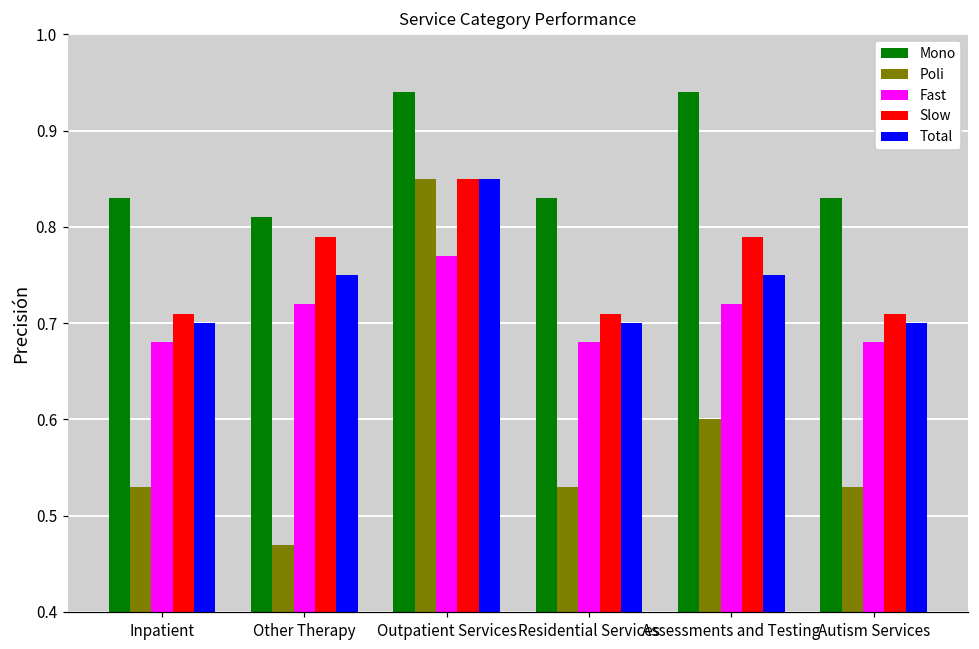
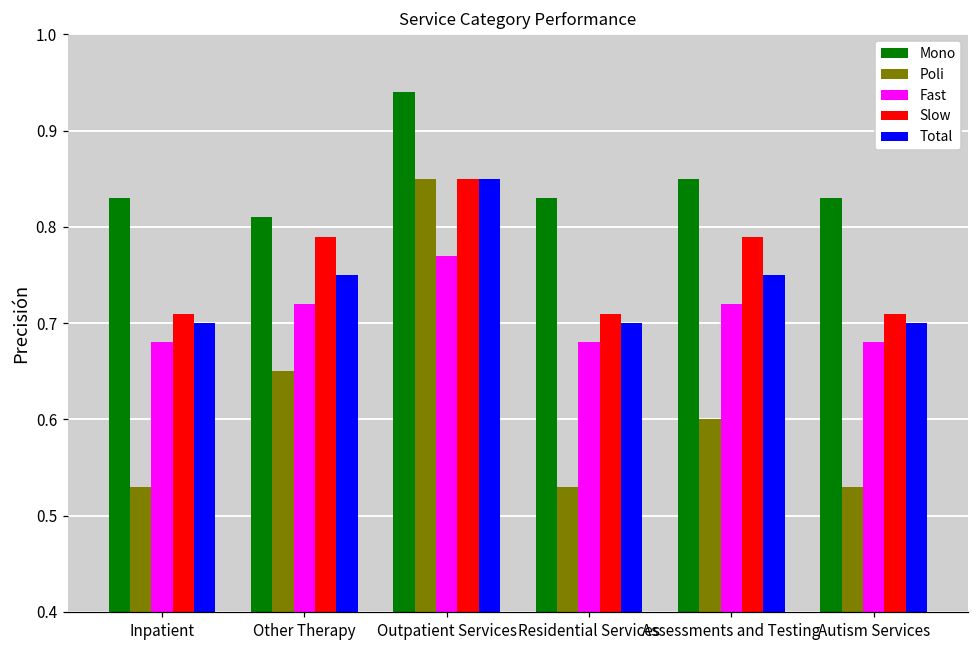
  {
    "Mono": {
      "Inpatient": 0.83,
      "Other Therapy": 0.81,
      "Outpatient Services": 0.94,
      "Residential Services": 0.83,
-     "Assessments and Testing": 0.94,
+     "Assessments and Testing": 0.85,
      "Autism Services": 0.83
    },
    "Poli": {
      "Inpatient": 0.53,
-     "Other Therapy": 0.47,
+     "Other Therapy": 0.65,
      "Outpatient Services": 0.85,
      "Residential Services": 0.53,
      "Assessments and Testing": 0.60,
      "Autism Services": 0.53
    },
    "Fast": {
      "Inpatient": 0.68,
      "Other Therapy": 0.72,
      "Outpatient Services": 0.77,
      "Residential Services": 0.68,
      "Assessments and Testing": 0.72,
      "Autism Services": 0.68
    },
    "Slow": {
      "Inpatient": 0.71,
      "Other Therapy": 0.79,
      "Outpatient Services": 0.85,
      "Residential Services": 0.71,
      "Assessments and Testing": 0.79,
      "Autism Services": 0.71
    },
    "Total": {
      "Inpatient": 0.70,
      "Other Therapy": 0.75,
      "Outpatient Services": 0.85,
      "Residential Services": 0.70,
      "Assessments and Testing": 0.75,
      "Autism Services": 0.70
    }
  }
